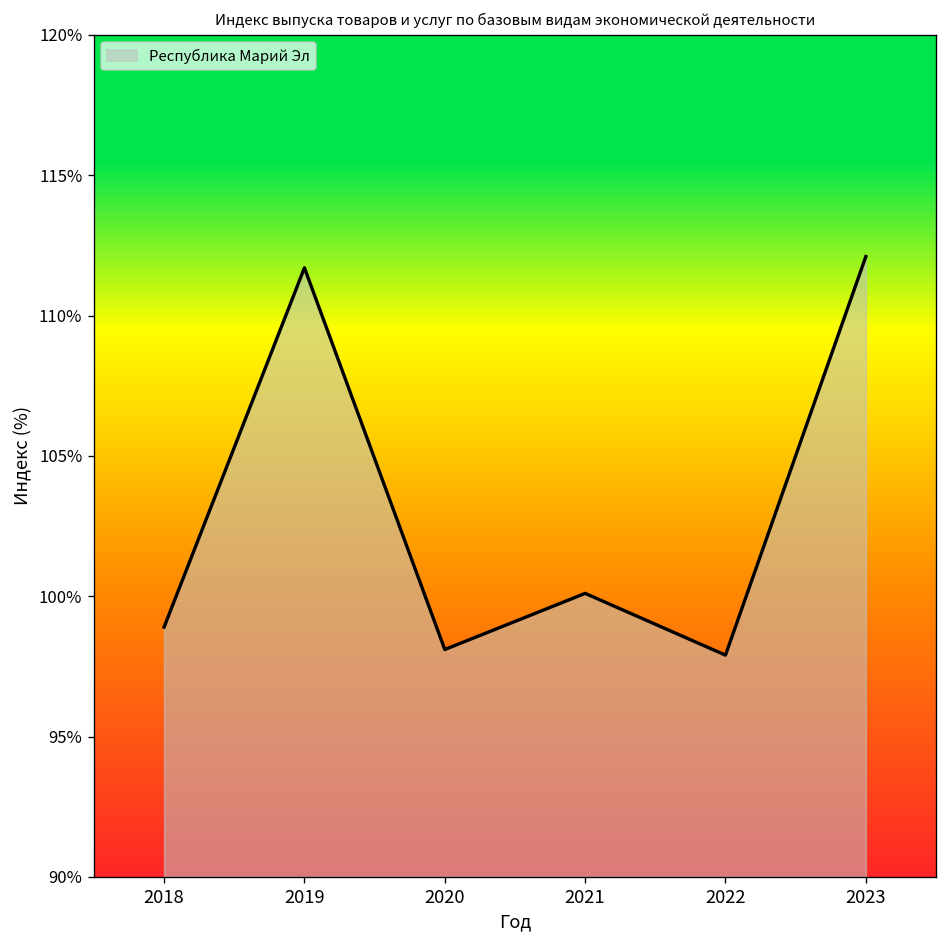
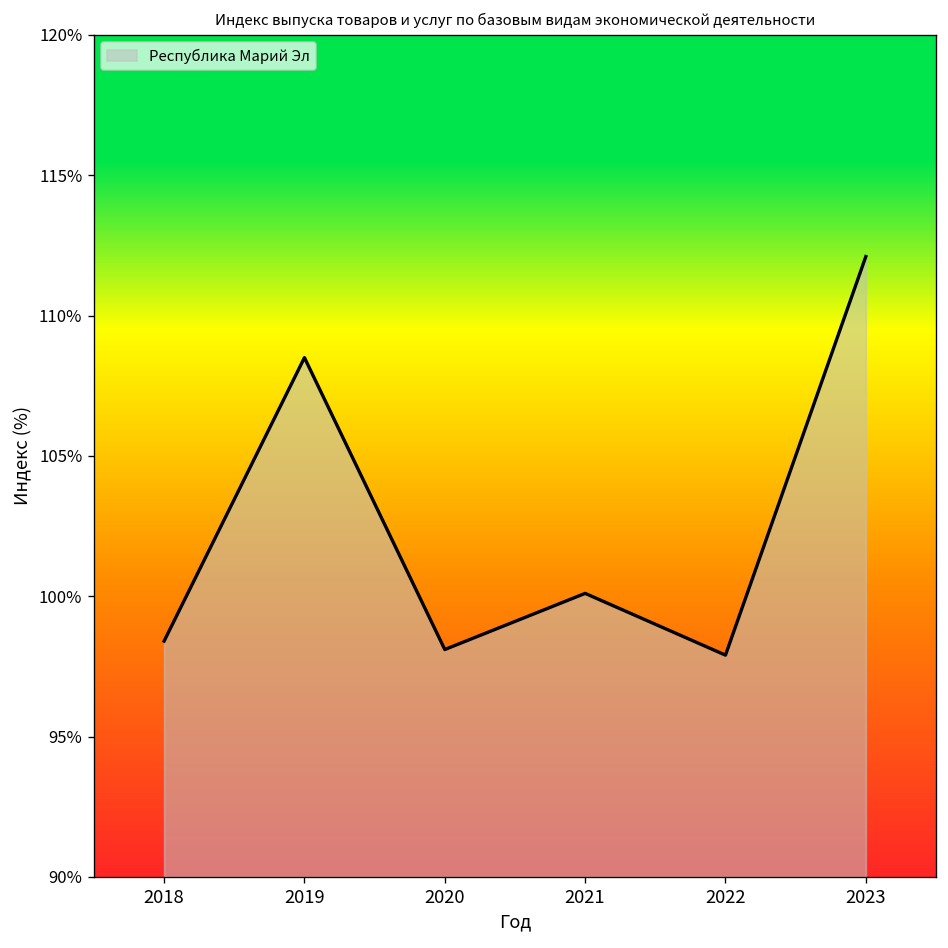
  {
-   "2018": "98.9%",
-   "2019": "111.7%",
+   "2018": "98.4%",
+   "2019": "108.5%",
    "2020": "98.1%",
    "2021": "100.1%",
    "2022": "97.9%",
    "2023": "112.1%"
  }
